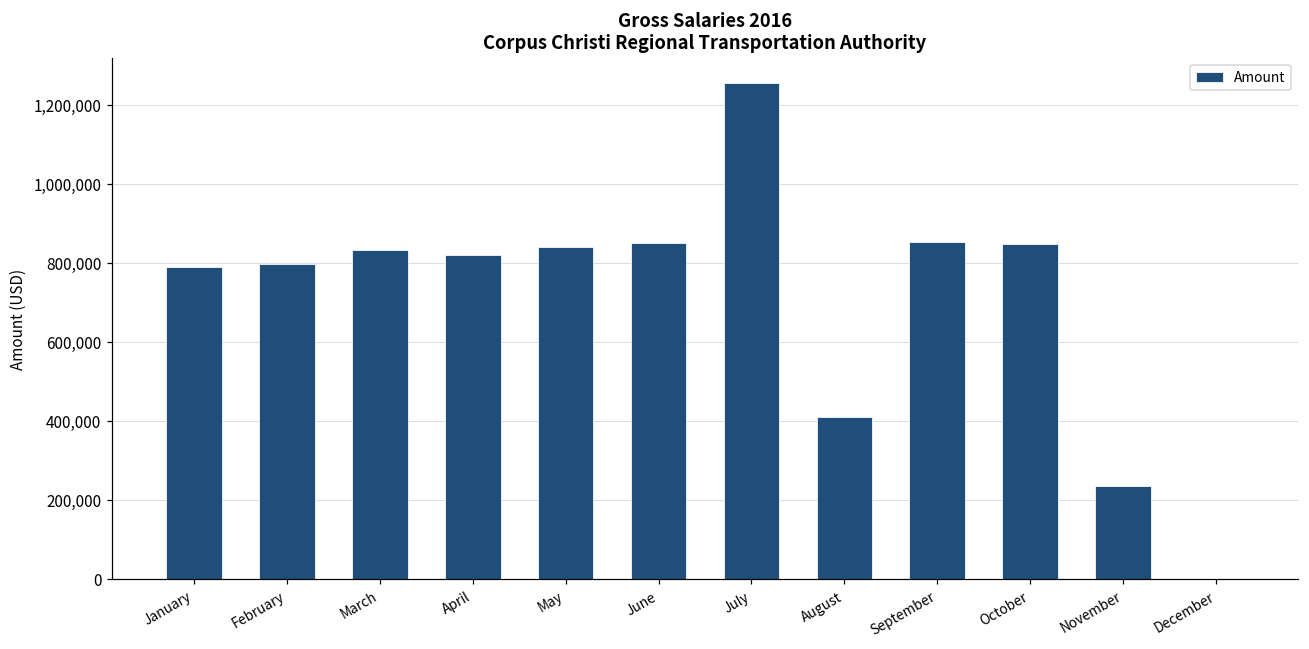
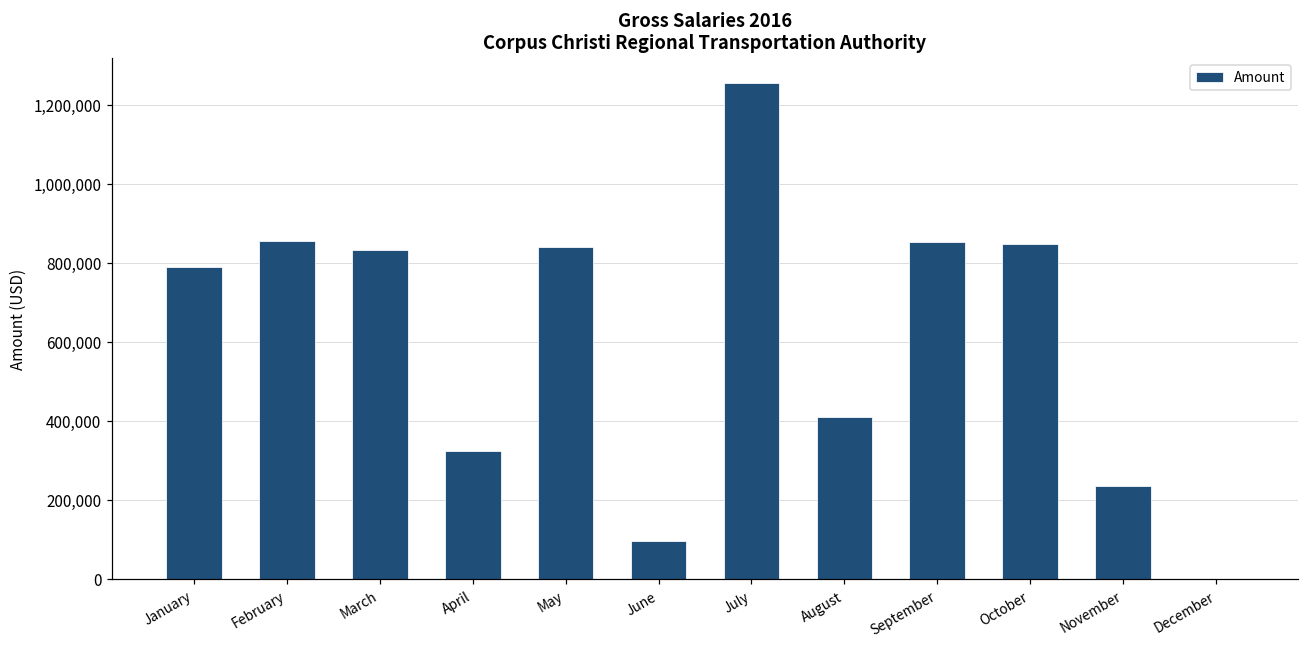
  {
    "January": "790,000",
-   "February": "800,000",
+   "February": "860,000",
    "March": "830,000",
-   "April": "820,000",
+   "April": "320,000",
    "May": "840,000",
-   "June": "850,000",
+   "June": "100,000",
    "July": "1,260,000",
    "August": "410,000",
    "September": "850,000",
    "October": "850,000",
    "November": "240,000",
    "December": "0"
  }
